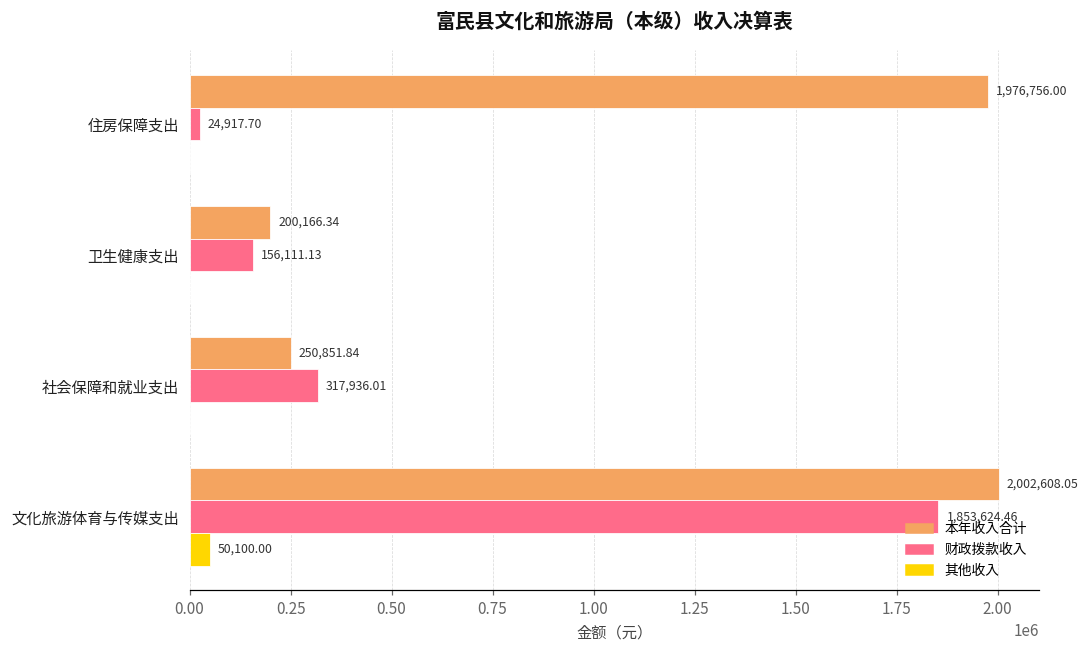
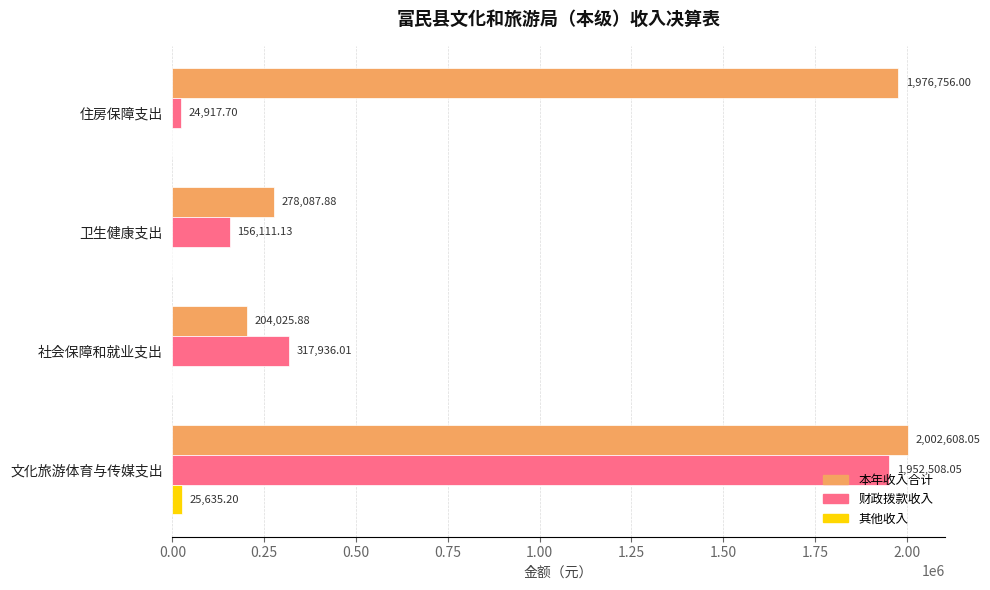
  {
    "本年收入合计": {
      "住房保障支出": "1,976,756.00",
-     "卫生健康支出": "200,166.34",
-     "社会保障和就业支出": "250,851.84",
+     "卫生健康支出": "278,087.88",
+     "社会保障和就业支出": "204,025.88",
      "文化旅游体育与传媒支出": "2,002,608.05"
    },
    "财政拨款收入": {
      "住房保障支出": "24,917.70",
      "卫生健康支出": "156,111.13",
      "社会保障和就业支出": "317,936.01",
-     "文化旅游体育与传媒支出": "1,853,624.46"
+     "文化旅游体育与传媒支出": "1,952,508.05"
    },
    "其他收入": {
-     "文化旅游体育与传媒支出": "50,100.00"
+     "文化旅游体育与传媒支出": "25,635.20"
    }
  }
